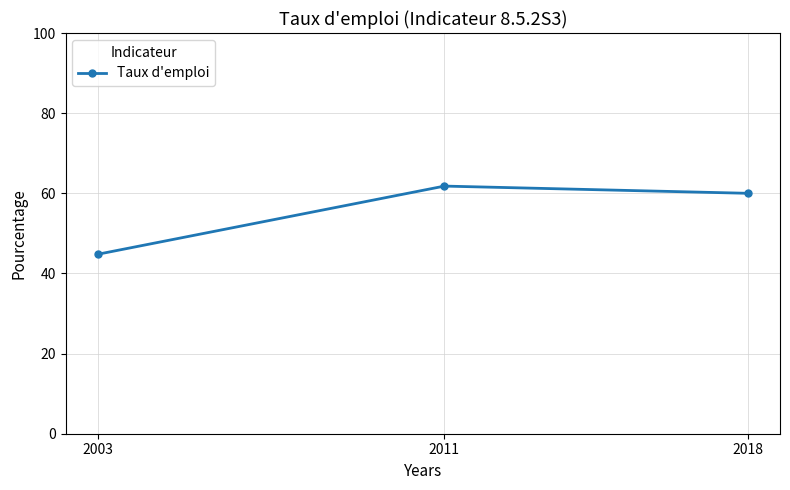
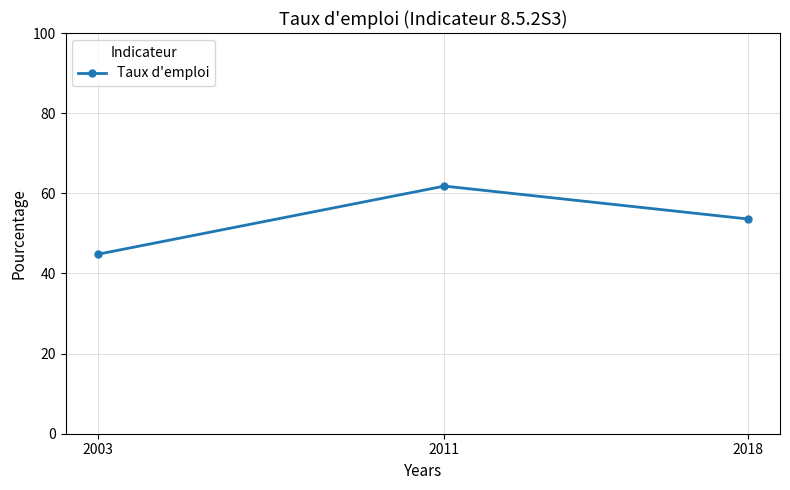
  {
    "2003": 45,
    "2011": 62,
-   "2018": 60
+   "2018": 54
  }
